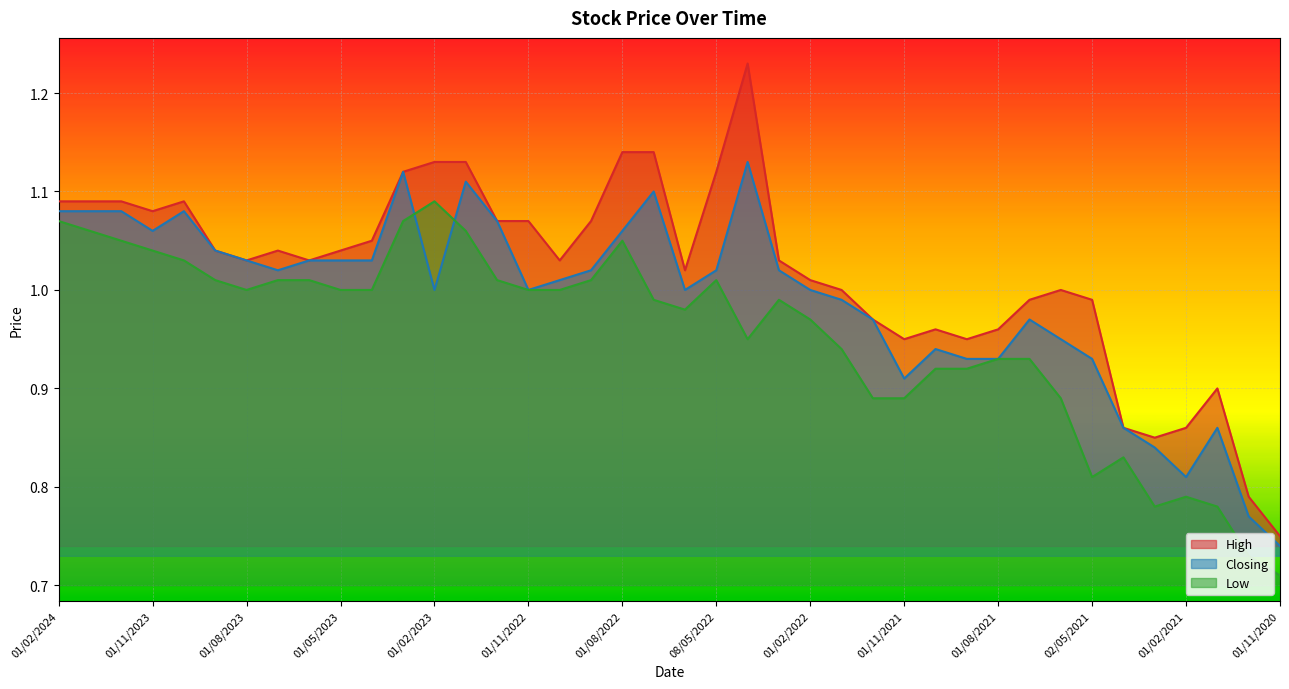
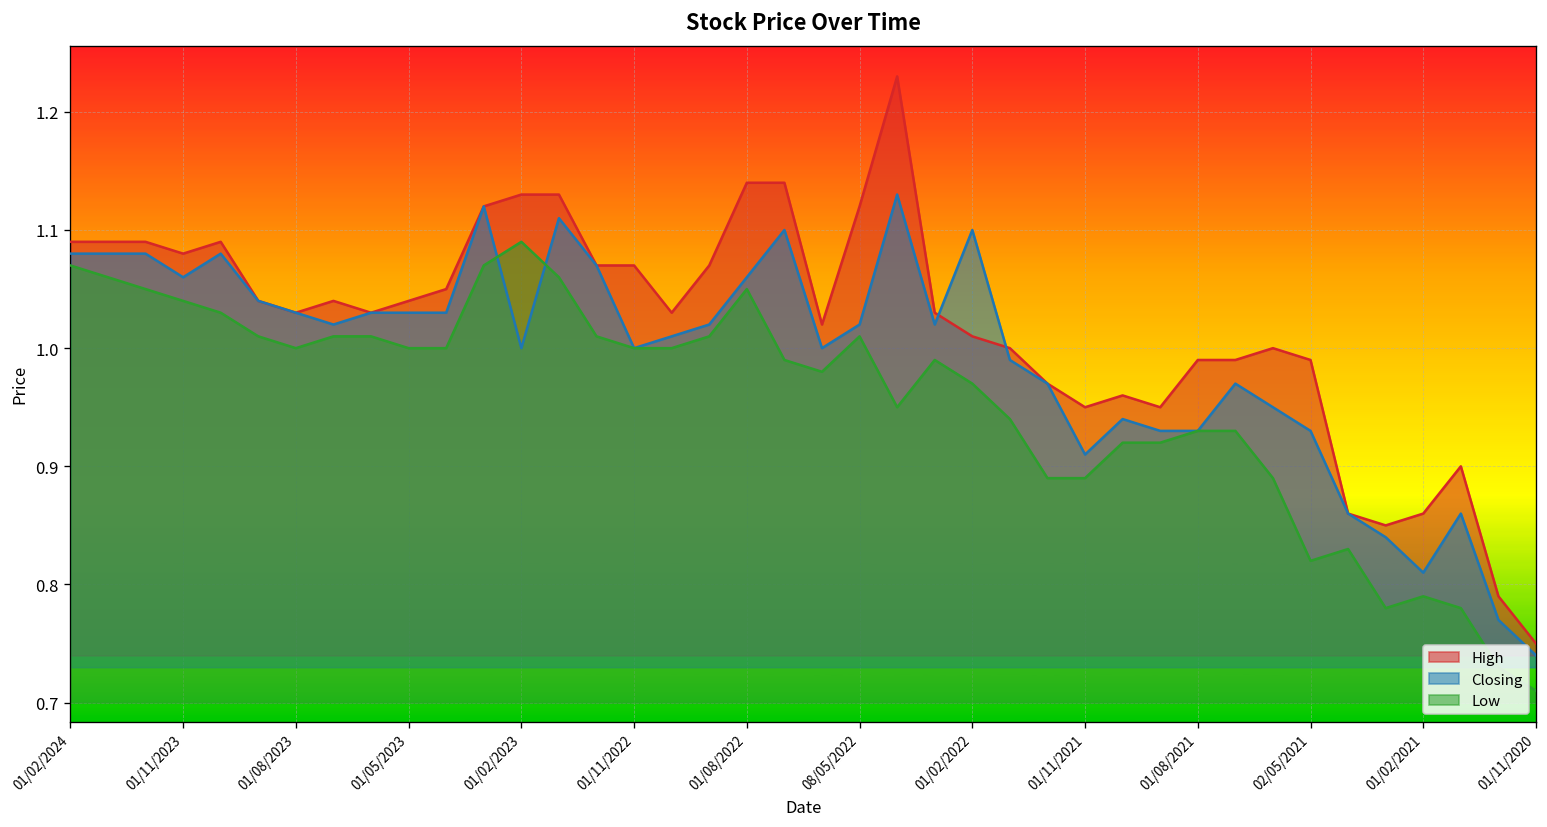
  {
    "High": {
      "01/02/2024": 1.09,
      "01/11/2023": 1.08,
      "01/05/2023": 1.04,
      "01/02/2023": 1.13,
      "01/11/2022": 1.07,
      "01/08/2022": 1.14,
      "08/05/2022": 1.12,
      "01/02/2022": 1.01,
      "01/11/2021": 0.95,
-     "01/08/2021": 0.96,
+     "01/08/2021": 0.99,
      "02/05/2021": 0.99,
      "01/02/2021": 0.86,
      "01/11/2020": 0.75
    },
    "Closing": {
      "01/02/2024": 1.08,
      "01/11/2023": 1.06,
      "01/05/2023": 1.03,
      "01/02/2023": 1.0,
      "01/08/2022": 1.06,
      "08/05/2022": 1.02,
-     "01/02/2022": 1.0,
+     "01/02/2022": 1.1,
      "01/11/2021": 0.91,
      "02/05/2021": 0.93,
      "01/02/2021": 0.81,
      "01/11/2020": 0.74
    },
    "Low": {
      "01/02/2024": 1.07,
      "01/11/2023": 1.04,
      "01/08/2023": 1.00,
      "01/05/2023": 1.00,
      "01/02/2023": 1.09,
      "01/08/2022": 1.05,
      "08/05/2022": 1.01,
      "01/02/2022": 0.97,
      "01/11/2021": 0.89,
-     "02/05/2021": 0.81,
+     "02/05/2021": 0.82,
      "01/02/2021": 0.79,
      "01/11/2020": 0.71
    }
  }
